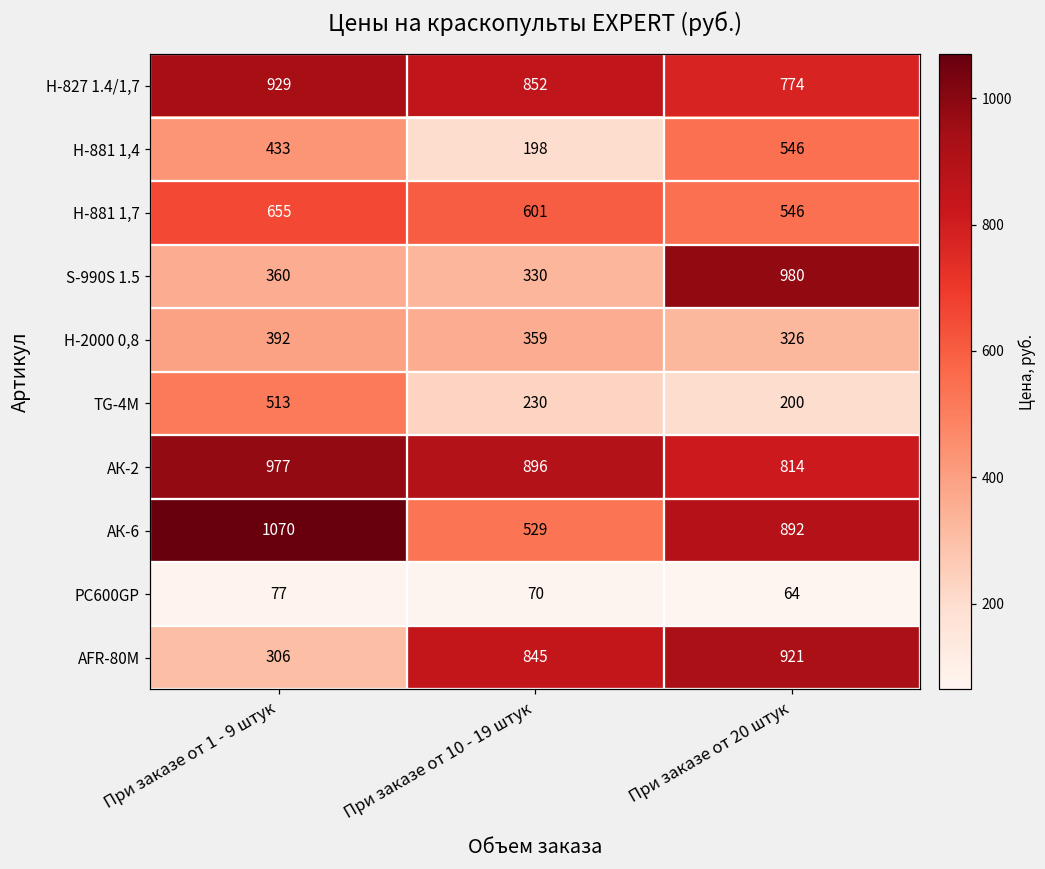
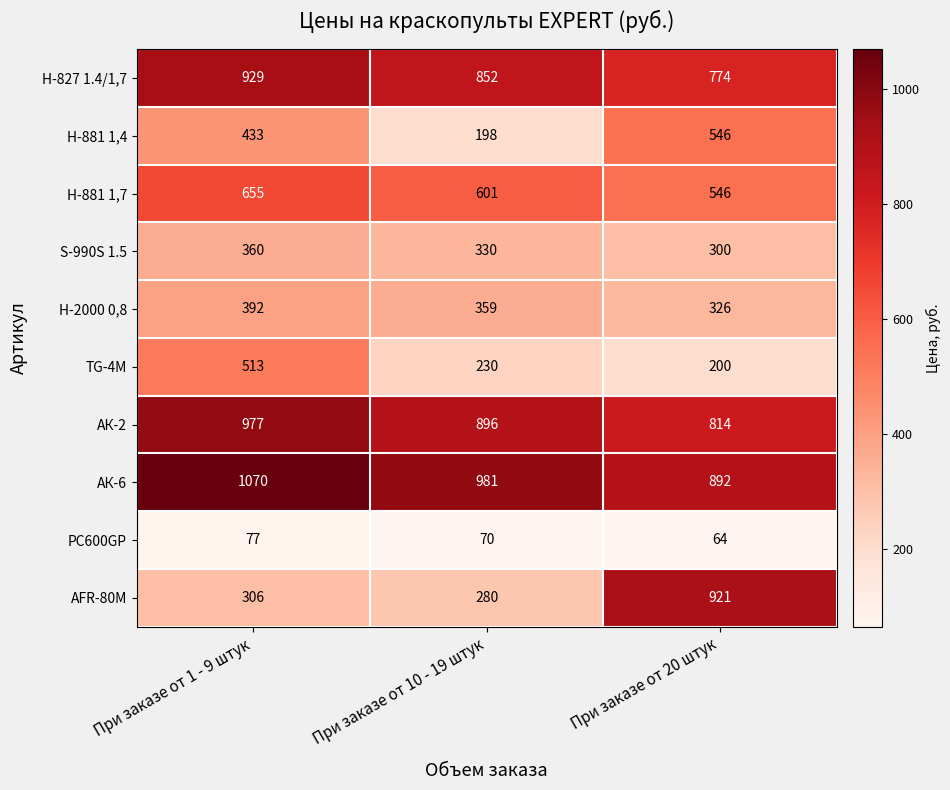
  {
    "H-827 1.4/1,7": {
      "При заказе от 1 - 9 штук": 929,
      "При заказе от 10 - 19 штук": 852,
      "При заказе от 20 штук": 774
    },
    "H-881 1,4": {
      "При заказе от 1 - 9 штук": 433,
      "При заказе от 10 - 19 штук": 198,
      "При заказе от 20 штук": 546
    },
    "H-881 1,7": {
      "При заказе от 1 - 9 штук": 655,
      "При заказе от 10 - 19 штук": 601,
      "При заказе от 20 штук": 546
    },
    "S-990S 1.5": {
      "При заказе от 1 - 9 штук": 360,
      "При заказе от 10 - 19 штук": 330,
-     "При заказе от 20 штук": 980
+     "При заказе от 20 штук": 300
    },
    "Н-2000 0,8": {
      "При заказе от 1 - 9 штук": 392,
      "При заказе от 10 - 19 штук": 359,
      "При заказе от 20 штук": 326
    },
    "TG-4М": {
      "При заказе от 1 - 9 штук": 513,
      "При заказе от 10 - 19 штук": 230,
      "При заказе от 20 штук": 200
    },
    "АК-2": {
      "При заказе от 1 - 9 штук": 977,
      "При заказе от 10 - 19 штук": 896,
      "При заказе от 20 штук": 814
    },
    "АК-6": {
      "При заказе от 1 - 9 штук": 1070,
-     "При заказе от 10 - 19 штук": 529,
+     "При заказе от 10 - 19 штук": 981,
      "При заказе от 20 штук": 892
    },
    "PC600GP": {
      "При заказе от 1 - 9 штук": 77,
      "При заказе от 10 - 19 штук": 70,
      "При заказе от 20 штук": 64
    },
    "AFR-80М": {
      "При заказе от 1 - 9 штук": 306,
-     "При заказе от 10 - 19 штук": 845,
+     "При заказе от 10 - 19 штук": 280,
      "При заказе от 20 штук": 921
    }
  }
